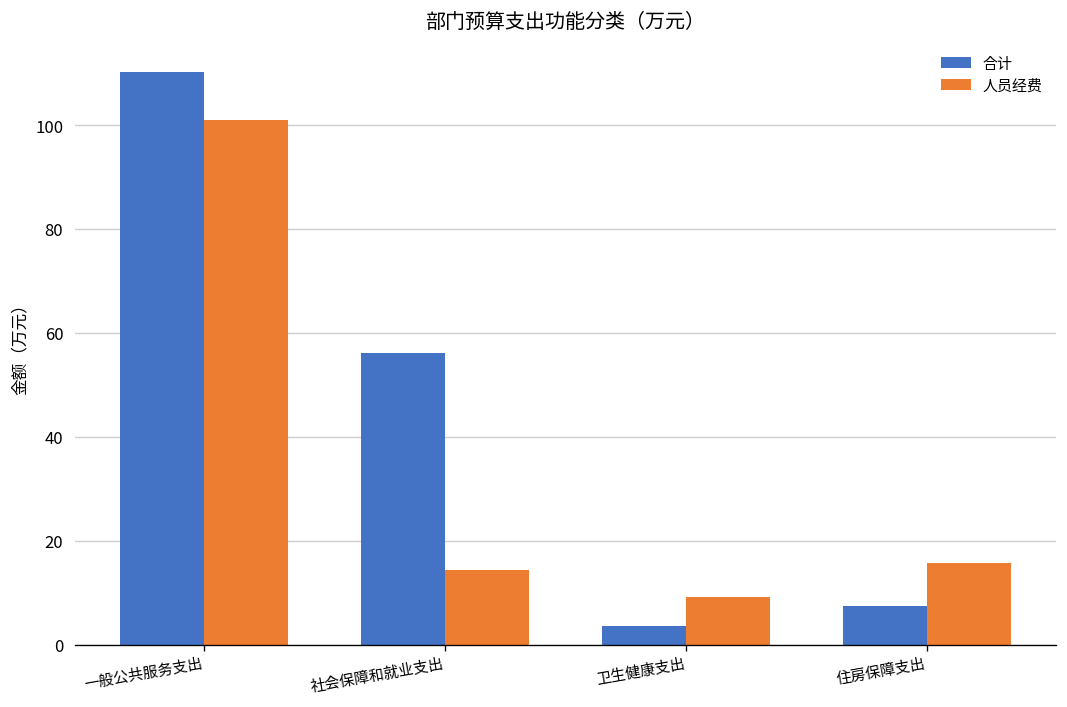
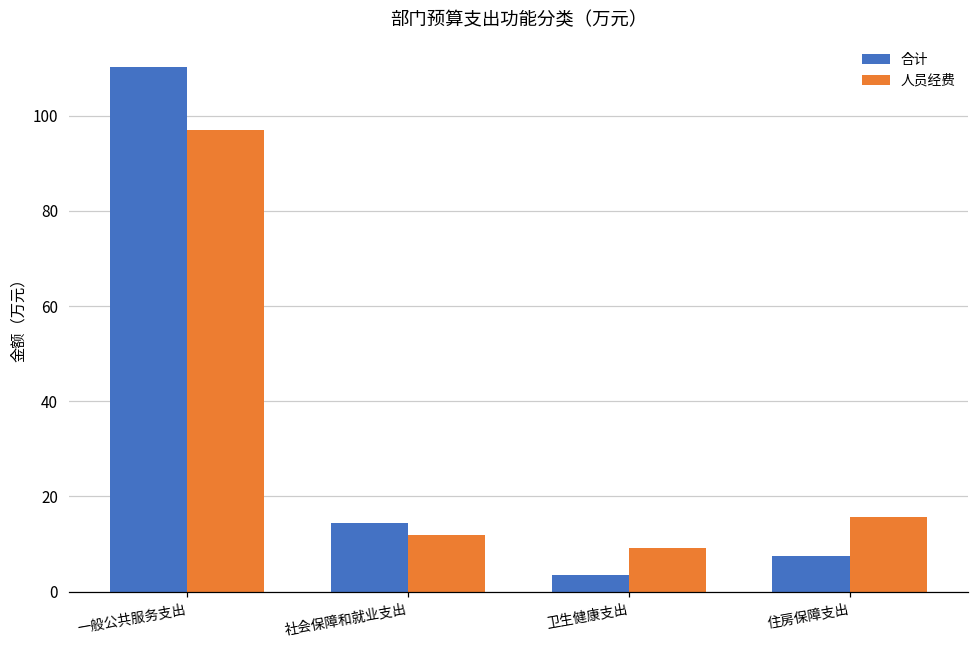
  {
    "合计": {
      "一般公共服务支出": 110,
-     "社会保障和就业支出": 56,
+     "社会保障和就业支出": 14,
      "卫生健康支出": 4,
      "住房保障支出": 7
    },
    "人员经费": {
-     "一般公共服务支出": 101,
-     "社会保障和就业支出": 14,
+     "一般公共服务支出": 97,
+     "社会保障和就业支出": 12,
      "卫生健康支出": 9,
      "住房保障支出": 16
    }
  }
